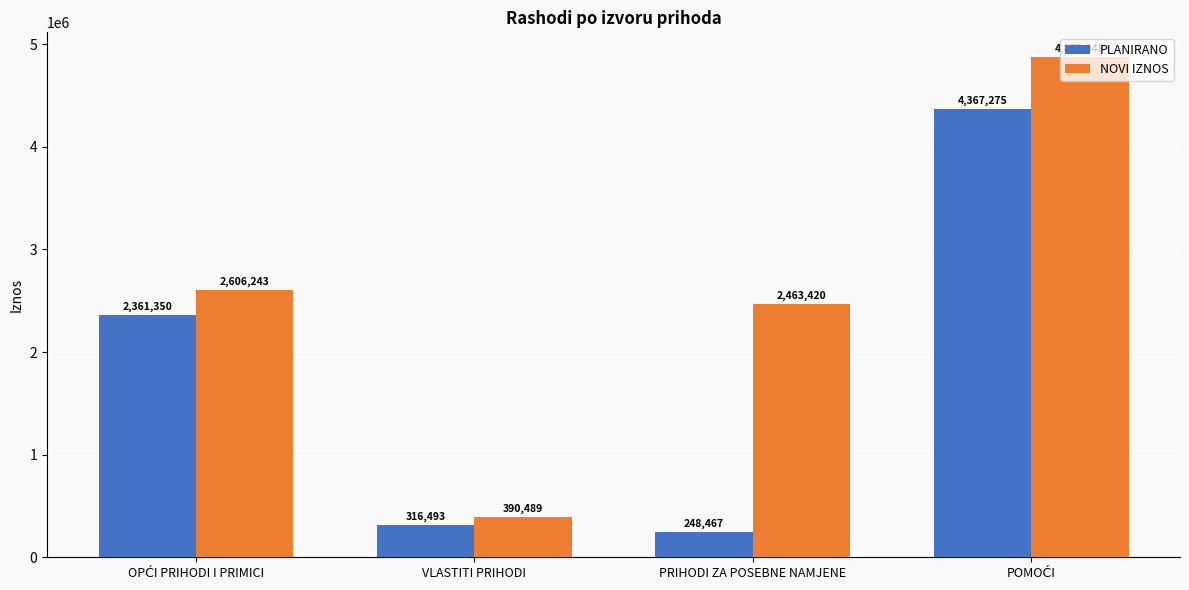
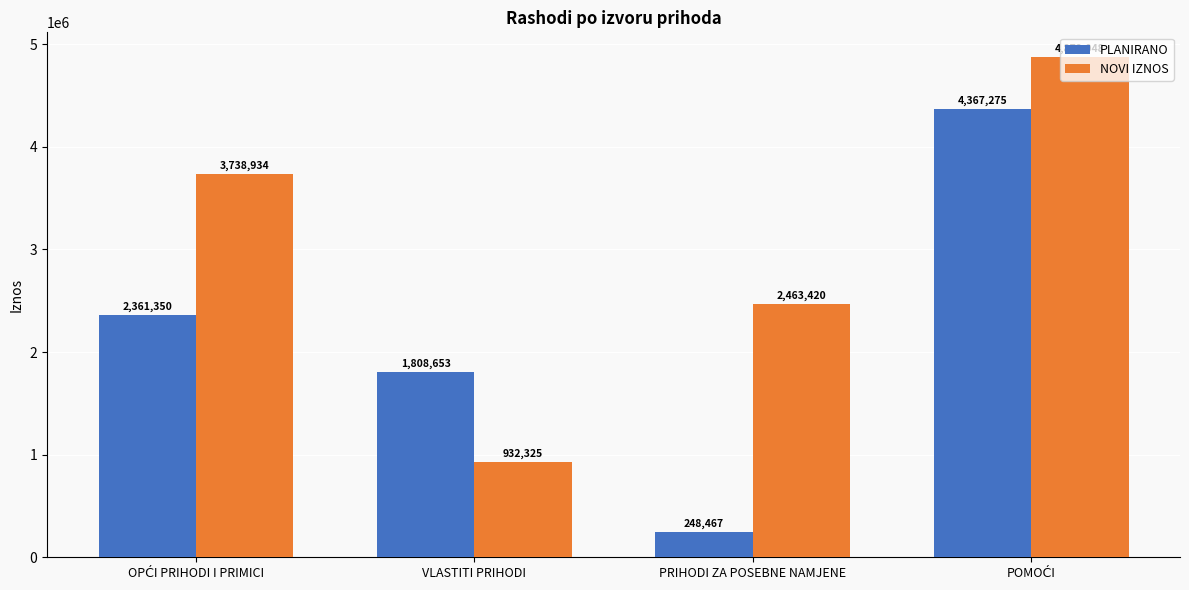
  {
    "PLANIRANO": {
      "OPĆI PRIHODI I PRIMICI": "2,361,350",
-     "VLASTITI PRIHODI": "316,493",
+     "VLASTITI PRIHODI": "1,808,653",
      "PRIHODI ZA POSEBNE NAMJENE": "248,467",
      "POMOĆI": "4,367,275"
    },
    "NOVI IZNOS": {
-     "OPĆI PRIHODI I PRIMICI": "2,606,243",
-     "VLASTITI PRIHODI": "390,489",
+     "OPĆI PRIHODI I PRIMICI": "3,738,934",
+     "VLASTITI PRIHODI": "932,325",
      "PRIHODI ZA POSEBNE NAMJENE": "2,463,420"
    }
  }
